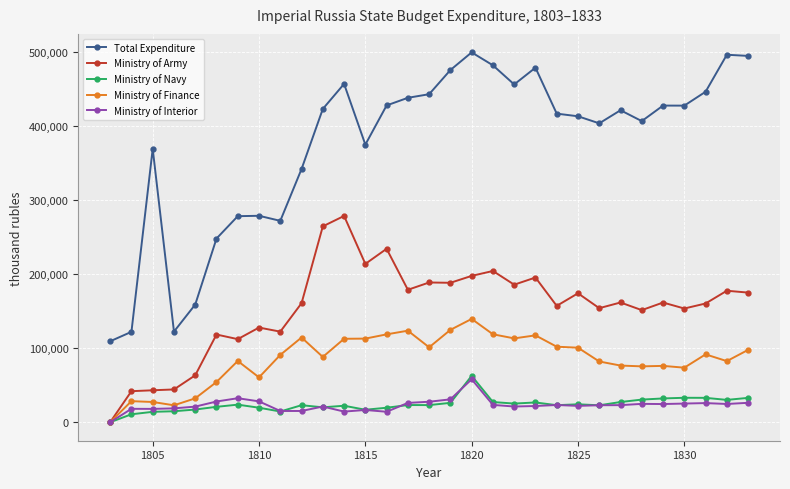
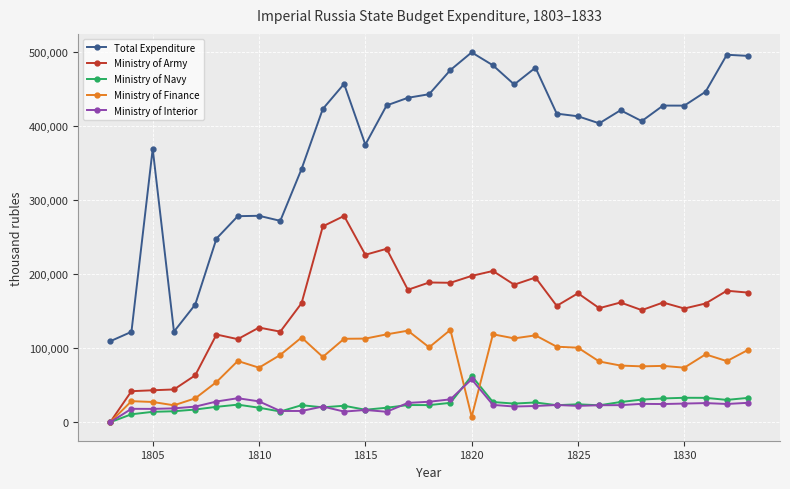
  {
    "Total Expenditure": {
      "1805": "370,000",
      "1810": "280,000",
      "1815": "380,000",
      "1820": "500,000",
      "1825": "410,000",
      "1830": "430,000"
    },
    "Ministry of Army": {
      "1805": "40,000",
      "1810": "130,000",
-     "1815": "210,000",
+     "1815": "230,000",
      "1820": "200,000",
      "1825": "170,000",
      "1830": "150,000"
    },
    "Ministry of Navy": {
      "1805": "10,000",
      "1810": "20,000",
      "1820": "60,000",
      "1830": "30,000"
    },
    "Ministry of Finance": {
      "1805": "30,000",
-     "1810": "60,000",
+     "1810": "70,000",
      "1815": "110,000",
-     "1820": "140,000",
+     "1820": "10,000",
      "1825": "100,000",
      "1830": "70,000"
    },
    "Ministry of Interior": {
      "1805": "20,000",
      "1810": "30,000",
      "1820": "60,000",
      "1830": "30,000"
    }
  }
